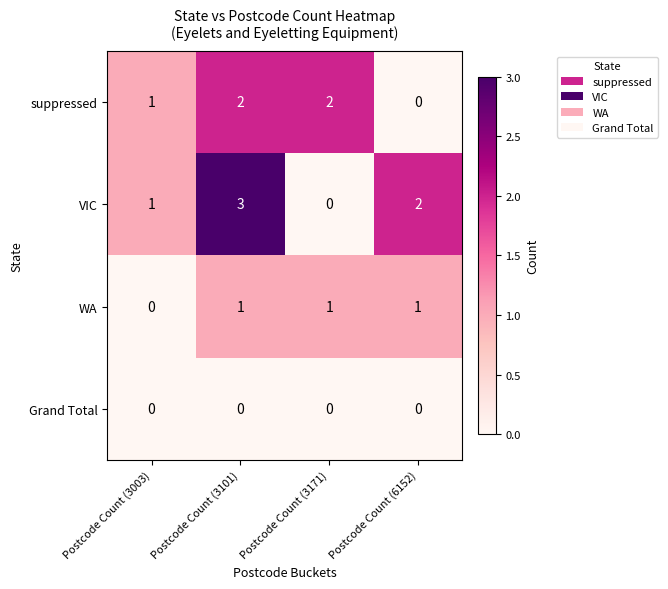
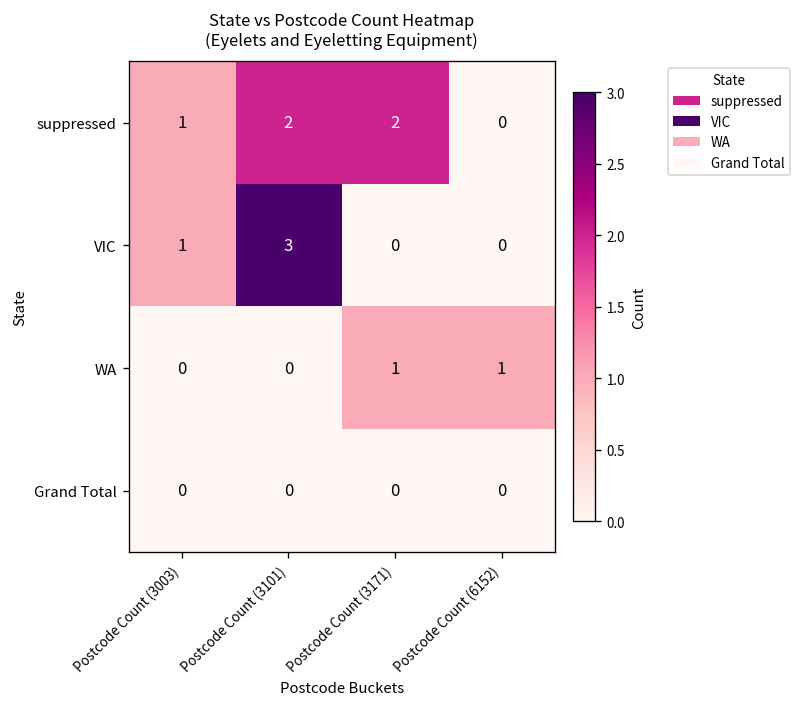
  {
    "suppressed": {
      "Postcode Count (3003)": 1,
      "Postcode Count (3101)": 2,
      "Postcode Count (3171)": 2,
      "Postcode Count (6152)": 0
    },
    "VIC": {
      "Postcode Count (3003)": 1,
      "Postcode Count (3101)": 3,
      "Postcode Count (3171)": 0,
-     "Postcode Count (6152)": 2
+     "Postcode Count (6152)": 0
    },
    "WA": {
      "Postcode Count (3003)": 0,
-     "Postcode Count (3101)": 1,
+     "Postcode Count (3101)": 0,
      "Postcode Count (3171)": 1,
      "Postcode Count (6152)": 1
    },
    "Grand Total": {
      "Postcode Count (3003)": 0,
      "Postcode Count (3101)": 0,
      "Postcode Count (3171)": 0,
      "Postcode Count (6152)": 0
    }
  }
